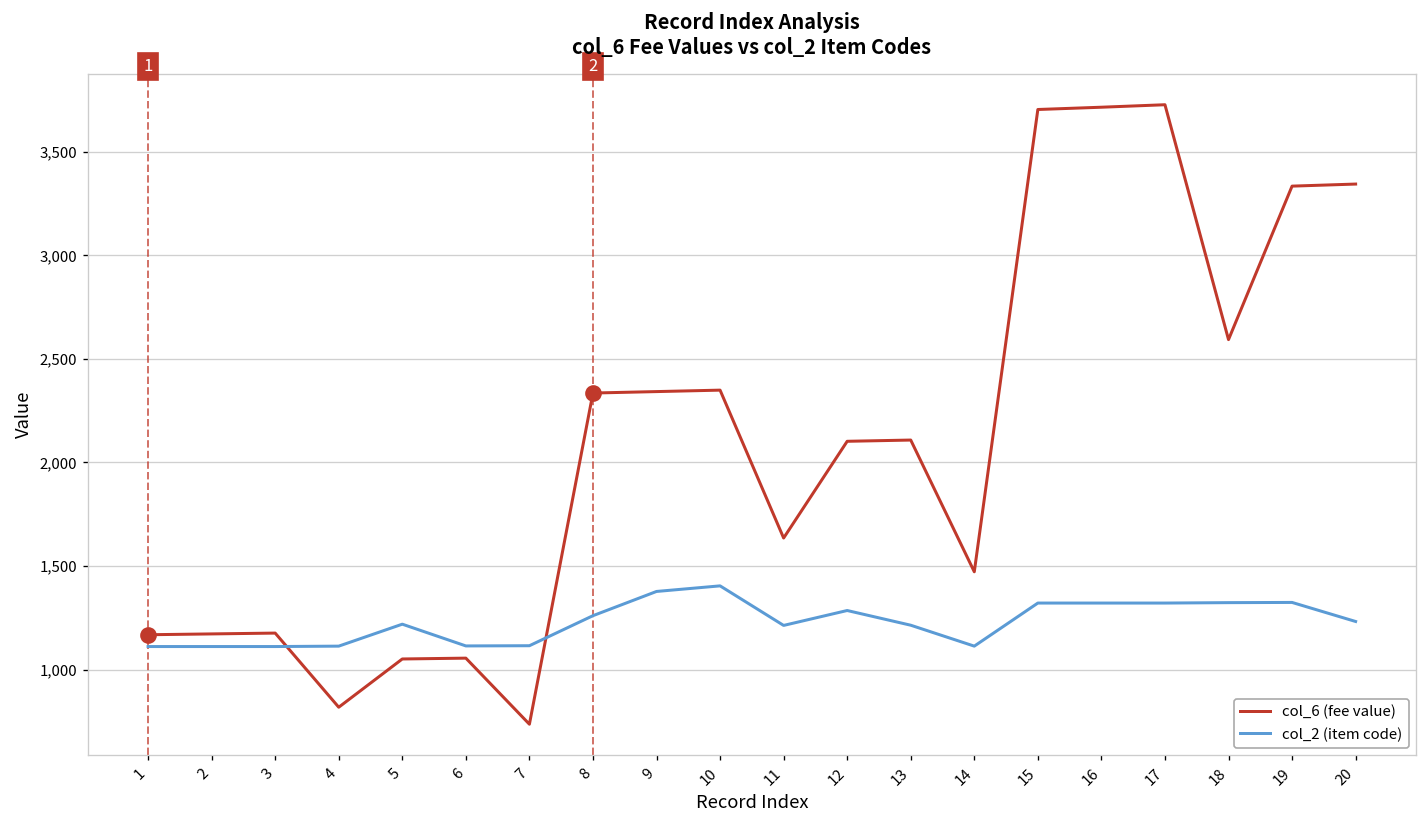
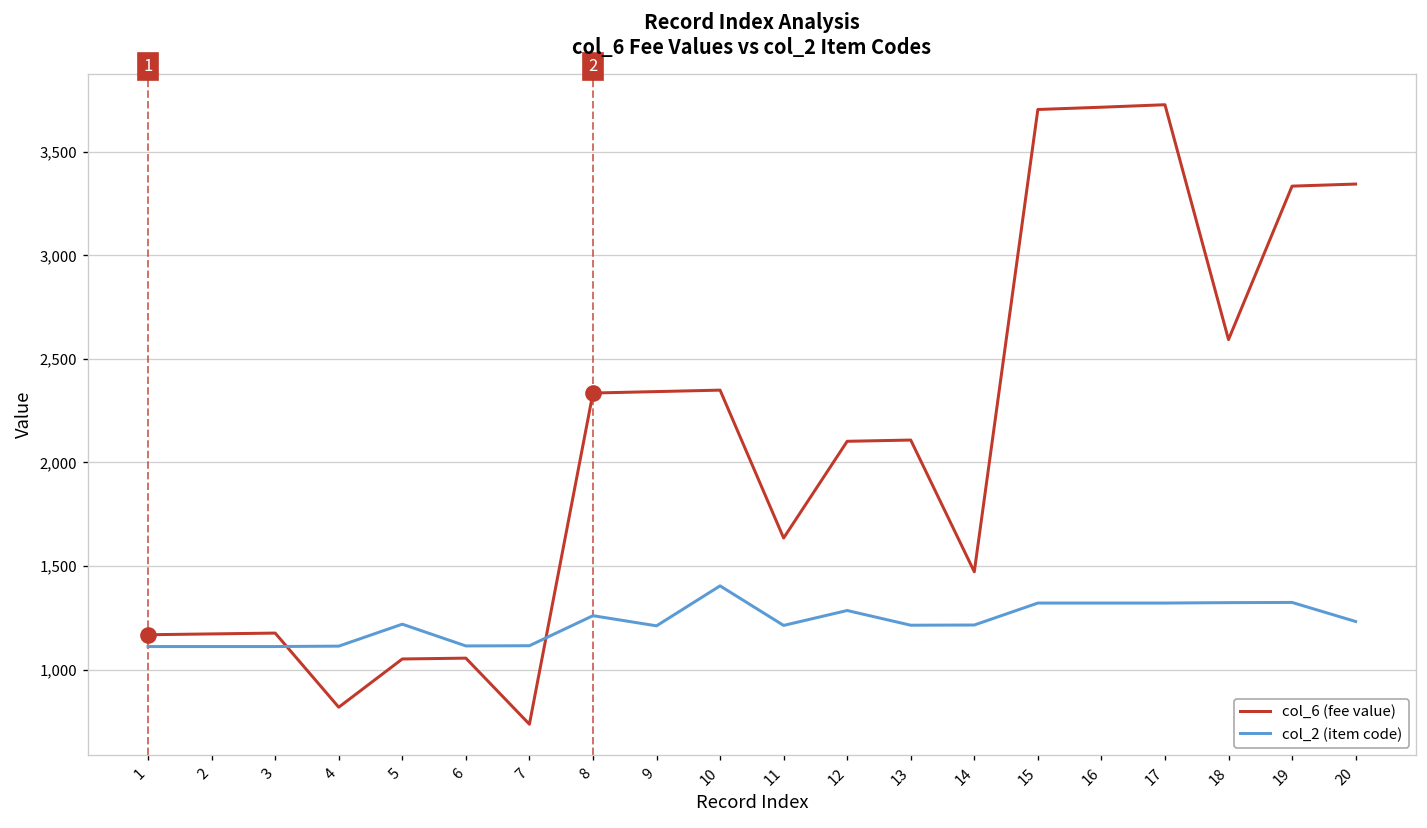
  {
    "col_2 (item code)": {
      "1": "1,110",
      "2": "1,110",
      "3": "1,110",
      "4": "1,110",
      "5": "1,220",
      "6": "1,110",
      "7": "1,120",
      "8": "1,260",
-     "9": "1,380",
+     "9": "1,210",
      "10": "1,400",
      "11": "1,210",
      "12": "1,290",
      "13": "1,210",
-     "14": "1,110",
+     "14": "1,220",
      "15": "1,320",
      "16": "1,320",
      "17": "1,320",
      "18": "1,320",
      "19": "1,320",
      "20": "1,230"
    }
  }
